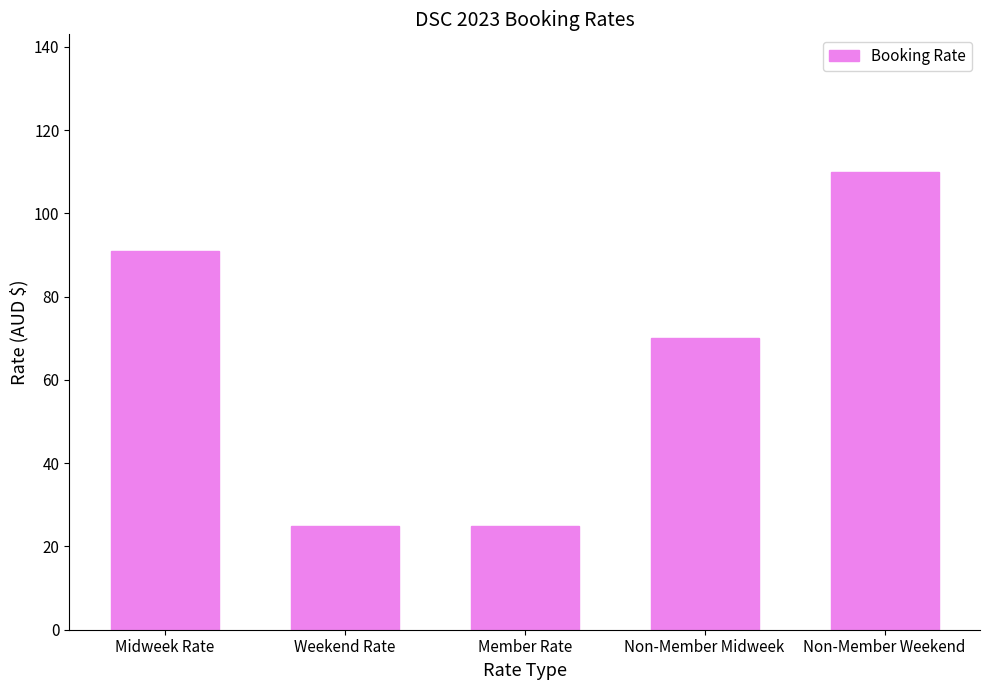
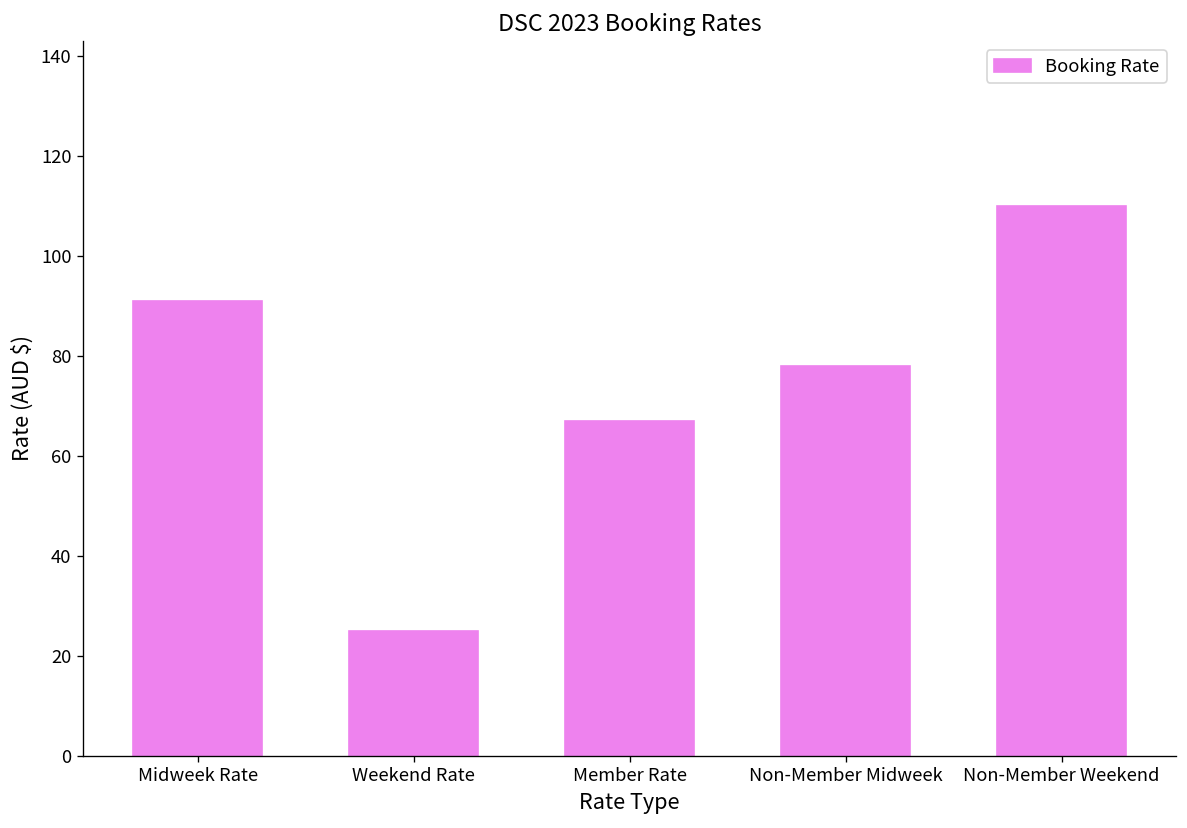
  {
    "Midweek Rate": 91,
    "Weekend Rate": 25,
-   "Member Rate": 25,
-   "Non-Member Midweek": 70,
+   "Member Rate": 67,
+   "Non-Member Midweek": 78,
    "Non-Member Weekend": 110
  }
